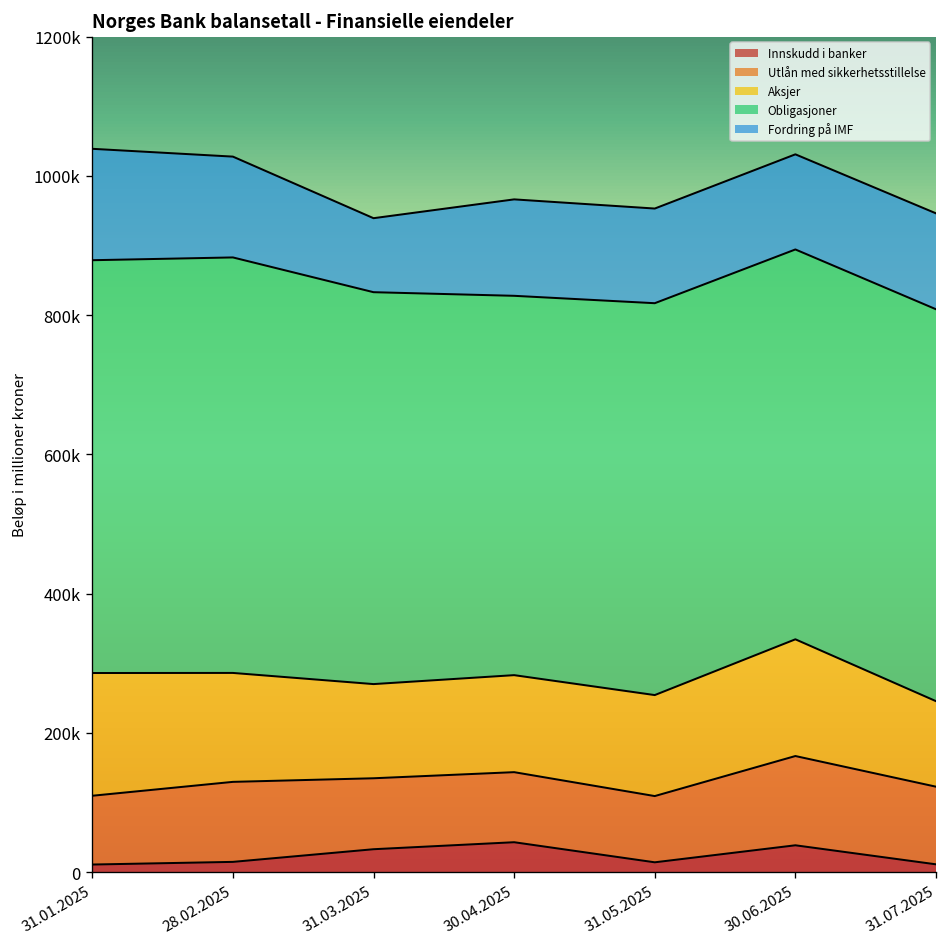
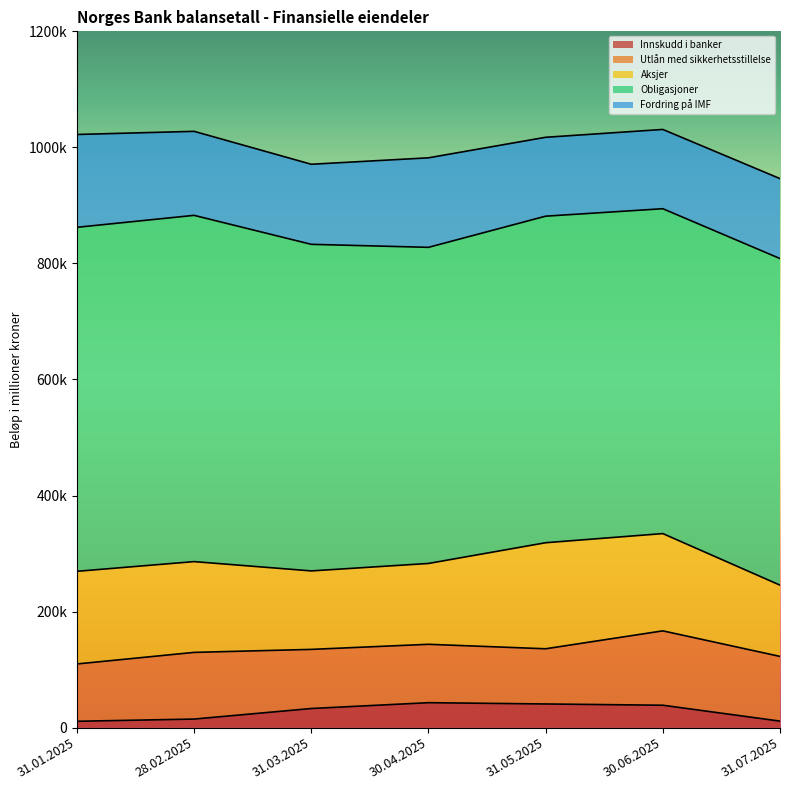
  {
    "Innskudd i banker": {
      "31.01.2025": 10000,
      "28.02.2025": 10000,
      "31.03.2025": 30000,
      "30.04.2025": 40000,
-     "31.05.2025": 10000,
+     "31.05.2025": 40000,
      "30.06.2025": 40000,
      "31.07.2025": 10000
    },
    "Utlån med sikkerhetsstillelse": {
      "31.01.2025": 100000,
      "28.02.2025": 110000,
      "31.03.2025": 100000,
      "30.04.2025": 100000,
      "31.05.2025": 100000,
      "30.06.2025": 130000,
      "31.07.2025": 110000
    },
    "Aksjer": {
-     "31.01.2025": 180000,
+     "31.01.2025": 160000,
      "28.02.2025": 160000,
      "31.03.2025": 140000,
      "30.04.2025": 140000,
-     "31.05.2025": 150000,
+     "31.05.2025": 180000,
      "30.06.2025": 170000,
      "31.07.2025": 120000
    },
    "Obligasjoner": {
      "31.01.2025": 590000,
      "28.02.2025": 600000,
      "31.03.2025": 560000,
      "30.04.2025": 540000,
      "31.05.2025": 560000,
      "30.06.2025": 560000,
      "31.07.2025": 560000
    },
    "Fordring på IMF": {
      "31.01.2025": 160000,
      "28.02.2025": 140000,
-     "31.03.2025": 110000,
-     "30.04.2025": 140000,
+     "31.03.2025": 140000,
+     "30.04.2025": 150000,
      "31.05.2025": 140000,
      "30.06.2025": 140000,
      "31.07.2025": 140000
    }
  }
